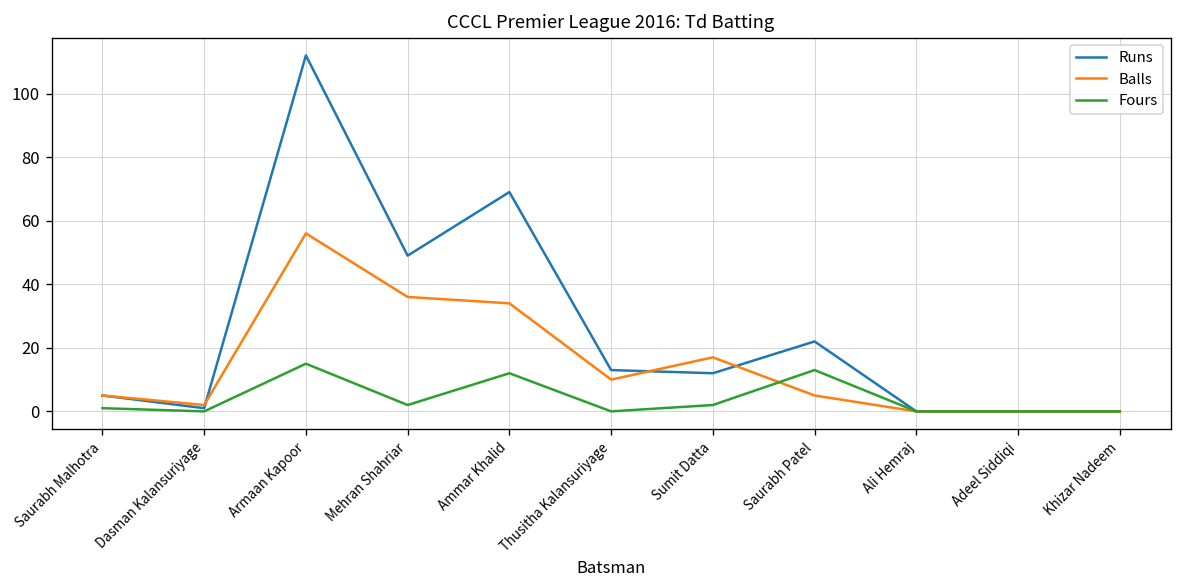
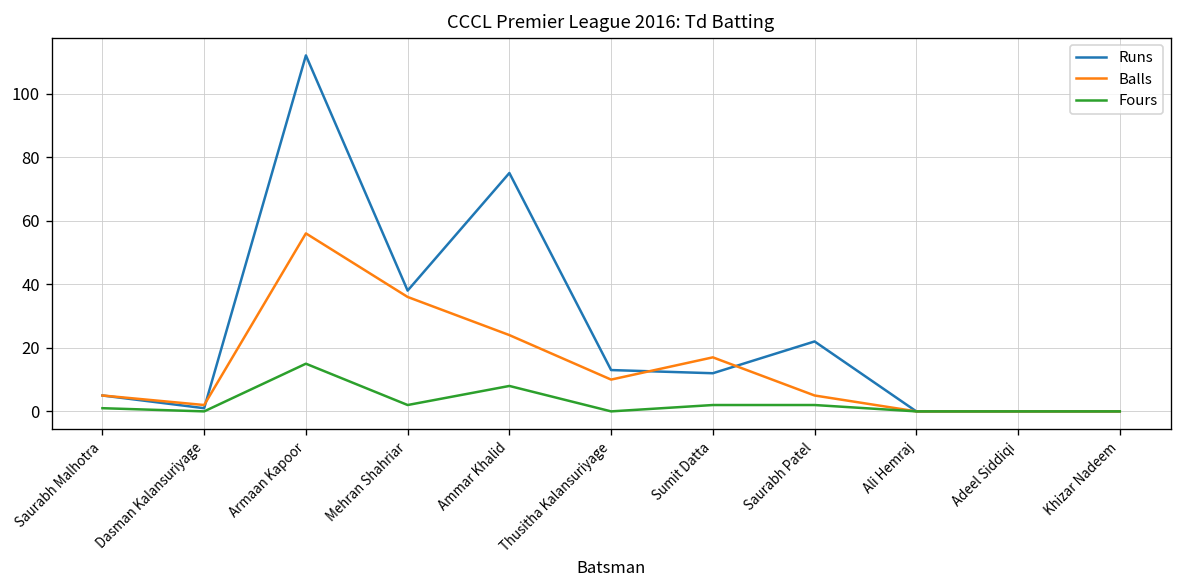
  {
    "Runs": {
      "Dasman Kalansuriyage": 1,
      "Armaan Kapoor": 112,
-     "Mehran Shahriar": 49,
-     "Ammar Khalid": 69,
+     "Mehran Shahriar": 38,
+     "Ammar Khalid": 75,
      "Thusitha Kalansuriyage": 13,
      "Sumit Datta": 12,
      "Saurabh Patel": 22
    },
    "Balls": {
      "Dasman Kalansuriyage": 2,
      "Armaan Kapoor": 56,
      "Mehran Shahriar": 36,
-     "Ammar Khalid": 34,
+     "Ammar Khalid": 24,
      "Thusitha Kalansuriyage": 10,
      "Sumit Datta": 17,
      "Saurabh Patel": 5
    },
    "Fours": {
      "Saurabh Malhotra": 1,
      "Dasman Kalansuriyage": 0,
      "Armaan Kapoor": 15,
      "Mehran Shahriar": 2,
-     "Ammar Khalid": 12,
+     "Ammar Khalid": 8,
      "Thusitha Kalansuriyage": 0,
      "Sumit Datta": 2,
-     "Saurabh Patel": 13
+     "Saurabh Patel": 2
    }
  }
